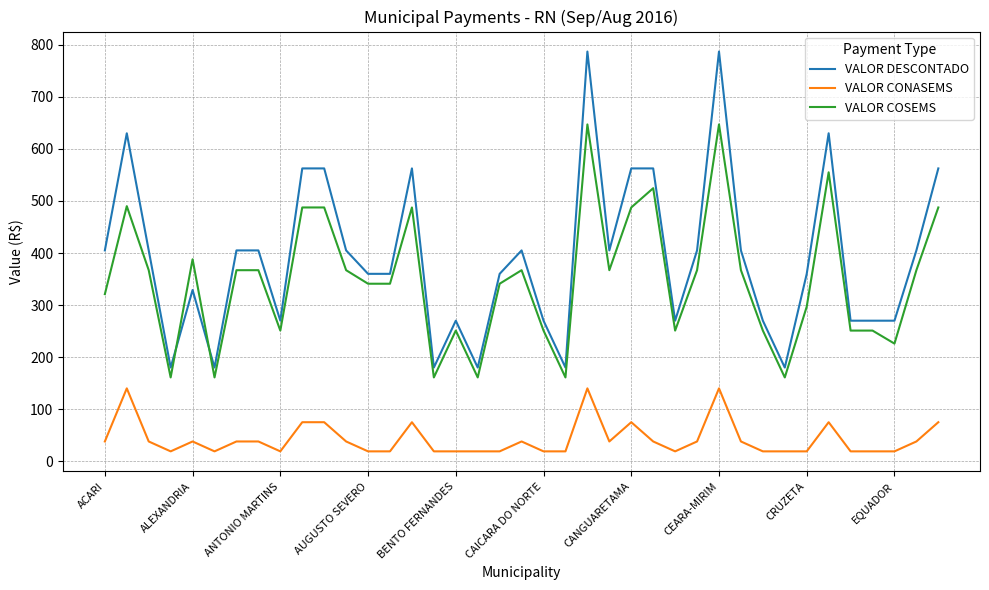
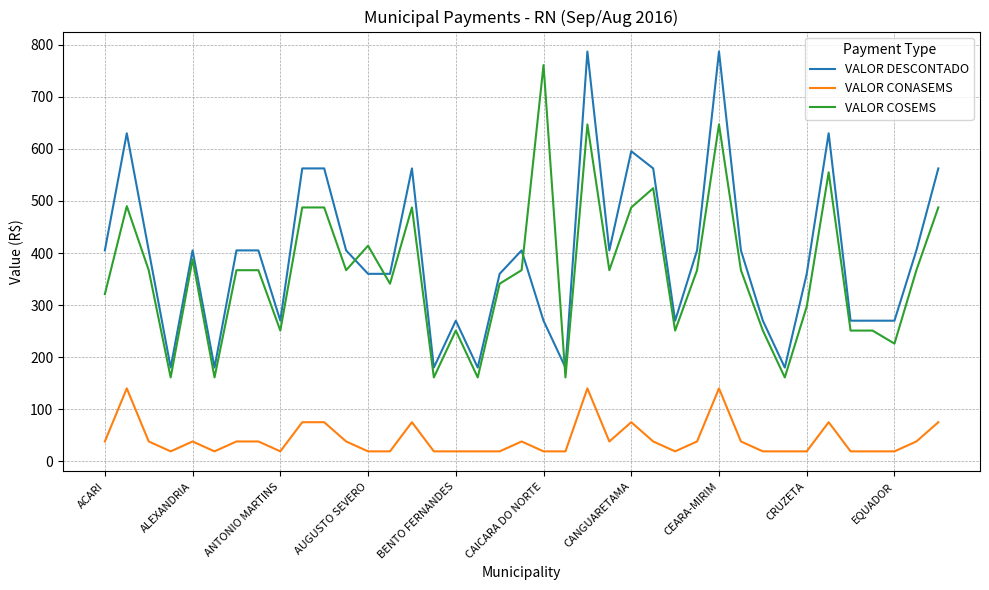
  {
    "VALOR DESCONTADO": {
      "ACARI": 410,
-     "ALEXANDRIA": 330,
+     "ALEXANDRIA": 410,
      "ANTONIO MARTINS": 270,
      "AUGUSTO SEVERO": 360,
      "BENTO FERNANDES": 270,
      "CAICARA DO NORTE": 270,
-     "CANGUARETAMA": 560,
+     "CANGUARETAMA": 600,
      "CEARA-MIRIM": 790,
      "CRUZETA": 360,
      "EQUADOR": 270
    },
    "VALOR CONASEMS": {
      "ACARI": 40,
      "ALEXANDRIA": 40,
      "ANTONIO MARTINS": 20,
      "AUGUSTO SEVERO": 20,
      "BENTO FERNANDES": 20,
      "CAICARA DO NORTE": 20,
      "CANGUARETAMA": 80,
      "CEARA-MIRIM": 140,
      "CRUZETA": 20,
      "EQUADOR": 20
    },
    "VALOR COSEMS": {
      "ACARI": 320,
      "ALEXANDRIA": 390,
      "ANTONIO MARTINS": 250,
-     "AUGUSTO SEVERO": 340,
+     "AUGUSTO SEVERO": 410,
      "BENTO FERNANDES": 250,
-     "CAICARA DO NORTE": 250,
+     "CAICARA DO NORTE": 760,
      "CANGUARETAMA": 490,
      "CEARA-MIRIM": 650,
      "CRUZETA": 300,
      "EQUADOR": 230
    }
  }
